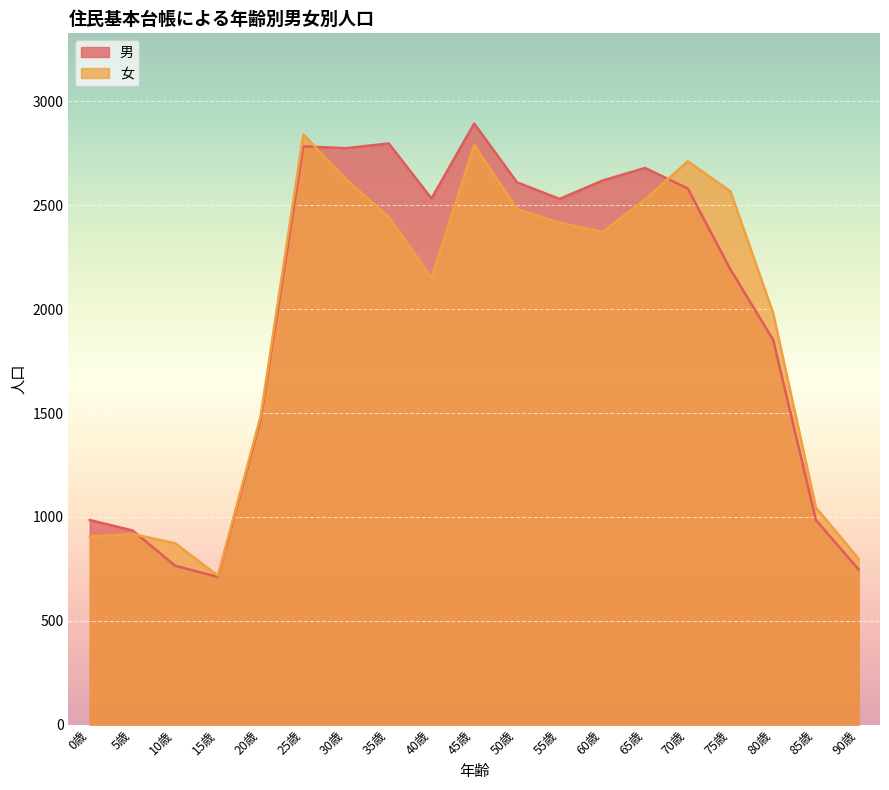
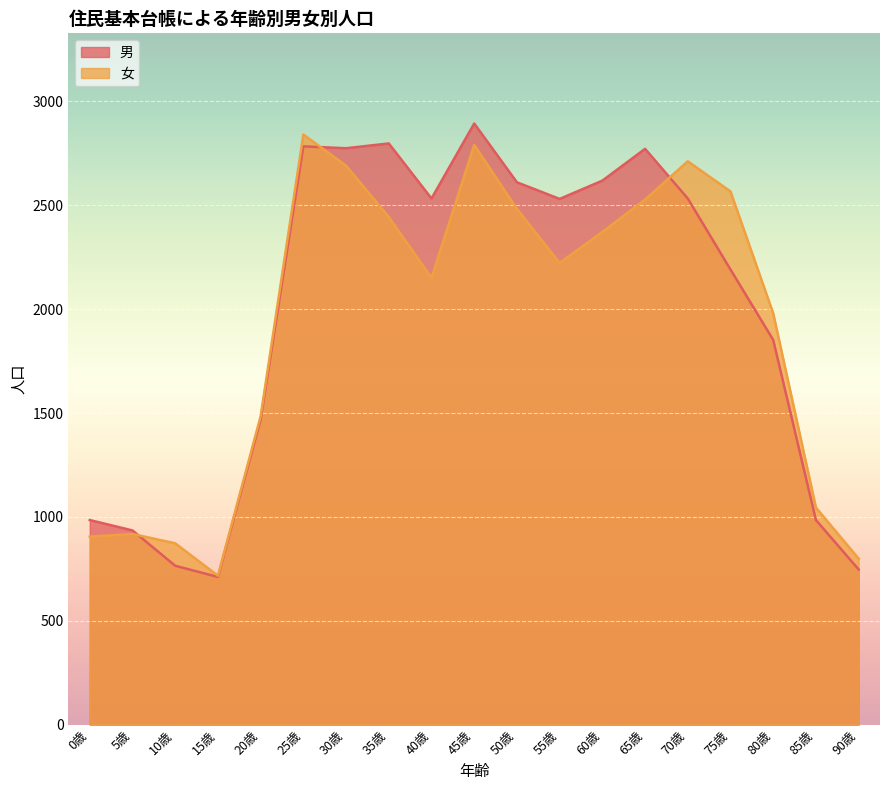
  {
    "男": {
      "0歳": 990,
      "5歳": 940,
      "10歳": 770,
      "20歳": 1470,
      "25歳": 2780,
      "30歳": 2780,
      "35歳": 2800,
      "40歳": 2530,
      "45歳": 2890,
      "50歳": 2610,
      "55歳": 2530,
      "60歳": 2620,
-     "65歳": 2680,
-     "70歳": 2580,
+     "65歳": 2770,
+     "70歳": 2530,
      "75歳": 2190,
      "80歳": 1850,
      "85歳": 990,
      "90歳": 750
    },
    "女": {
      "0歳": 910,
      "5歳": 920,
      "10歳": 870,
      "20歳": 1490,
      "25歳": 2840,
-     "30歳": 2630,
+     "30歳": 2690,
      "35歳": 2440,
      "40歳": 2150,
      "45歳": 2790,
      "50歳": 2480,
-     "55歳": 2420,
+     "55歳": 2220,
      "60歳": 2370,
      "65歳": 2530,
      "70歳": 2710,
      "75歳": 2570,
      "80歳": 1980,
      "85歳": 1050,
      "90歳": 800
    }
  }
